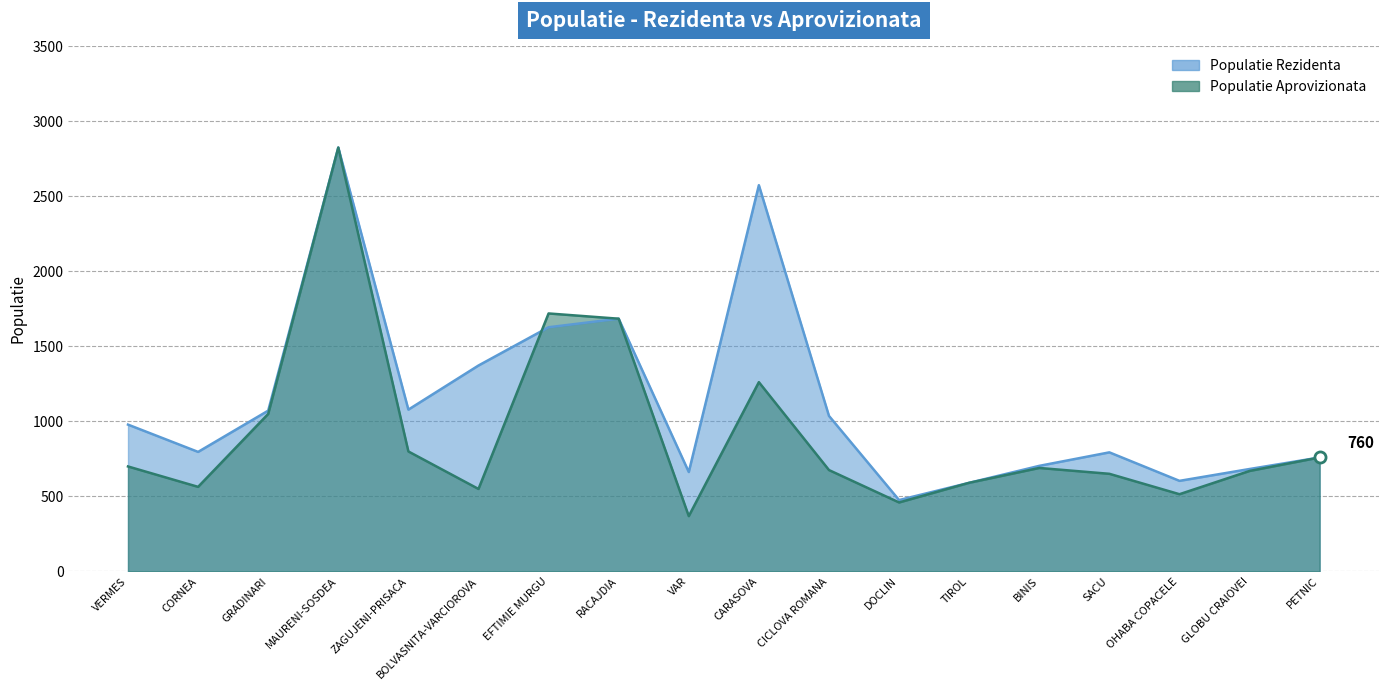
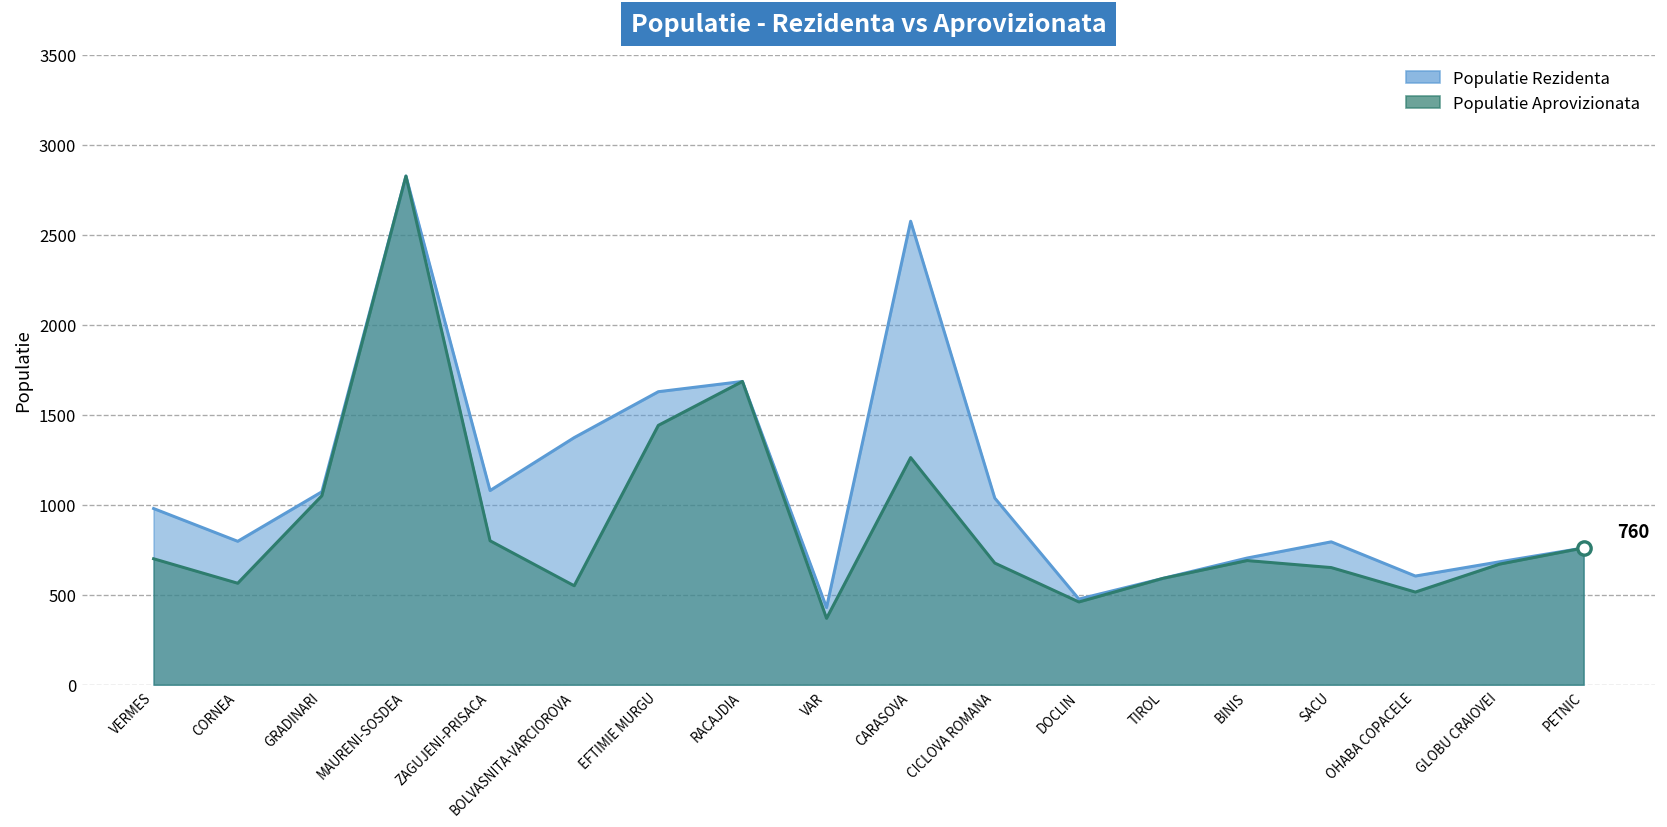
  {
    "Populatie Rezidenta": {
      "VERMES": 980,
      "CORNEA": 800,
      "GRADINARI": 1070,
      "ZAGUJENI-PRISACA": 1080,
      "BOLVASNITA-VARCIOROVA": 1370,
      "EFTIMIE MURGU": 1630,
-     "VAR": 660,
+     "VAR": 430,
      "CARASOVA": 2580,
      "CICLOVA ROMANA": 1040,
      "SACU": 790,
      "OHABA COPACELE": 600
    },
    "Populatie Aprovizionata": {
      "VERMES": 700,
      "CORNEA": 560,
      "GRADINARI": 1050,
      "ZAGUJENI-PRISACA": 800,
      "BOLVASNITA-VARCIOROVA": 550,
-     "EFTIMIE MURGU": 1720,
+     "EFTIMIE MURGU": 1440,
      "VAR": 370,
      "CARASOVA": 1260,
      "CICLOVA ROMANA": 680,
      "SACU": 650,
      "OHABA COPACELE": 520
    }
  }
